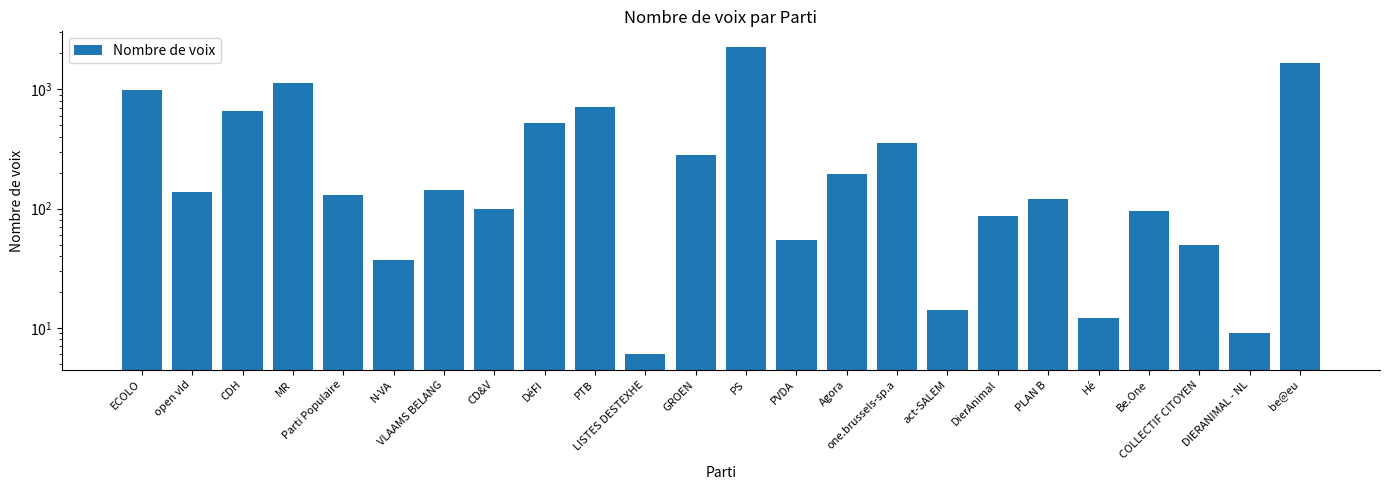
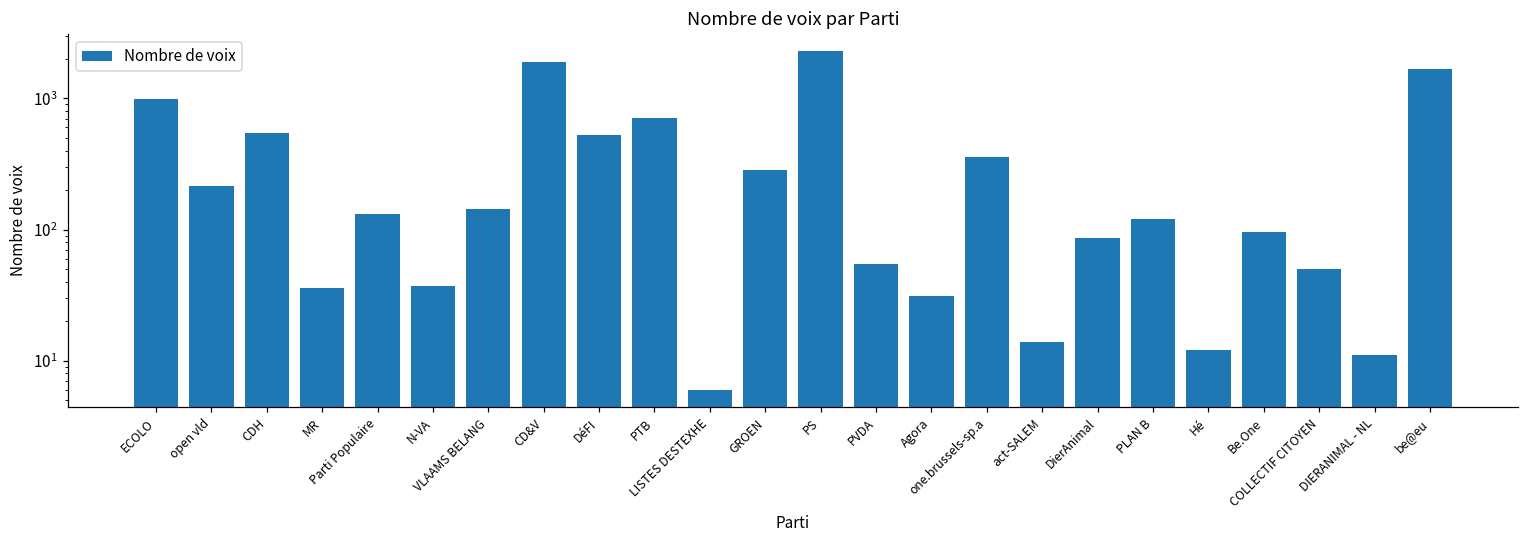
  {
    "ECOLO": 1000,
-   "open vld": 140,
-   "CDH": 700,
-   "MR": 1100,
+   "open vld": 220,
+   "CDH": 500,
+   "MR": 36,
    "Parti Populaire": 130,
    "N-VA": 37,
    "VLAAMS BELANG": 140,
-   "CD&V": 100,
+   "CD&V": 1900,
    "DéFI": 500,
    "PTB": 700,
    "LISTES DESTEXHE": 6,
    "GROEN": 280,
    "PS": 2300,
    "PVDA": 60,
-   "Agora": 200,
+   "Agora": 31,
    "one.brussels-sp.a": 350,
    "act-SALEM": 14,
    "DierAnimal": 90,
    "PLAN B": 120,
    "Hé": 12,
    "Be.One": 100,
    "COLLECTIF CITOYEN": 50,
-   "DIERANIMAL - NL": 9,
+   "DIERANIMAL - NL": 11,
    "be@eu": 1700
  }
